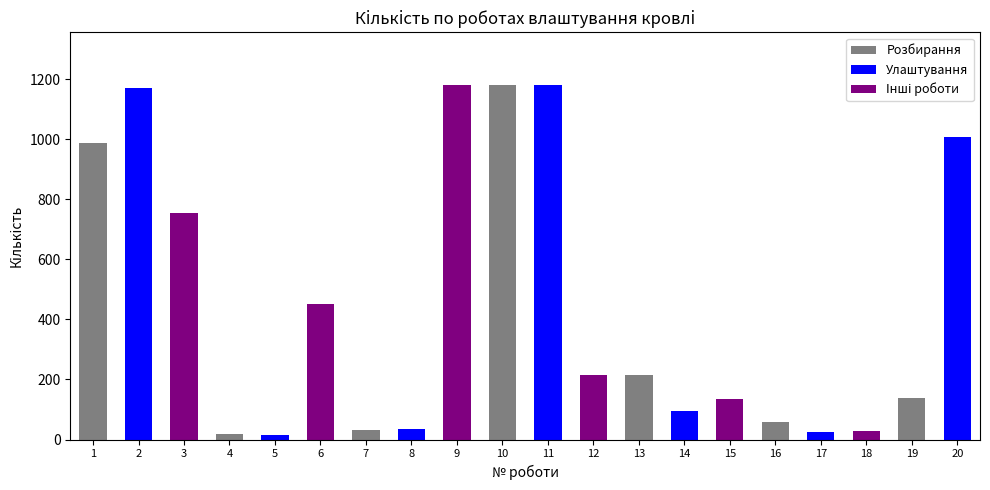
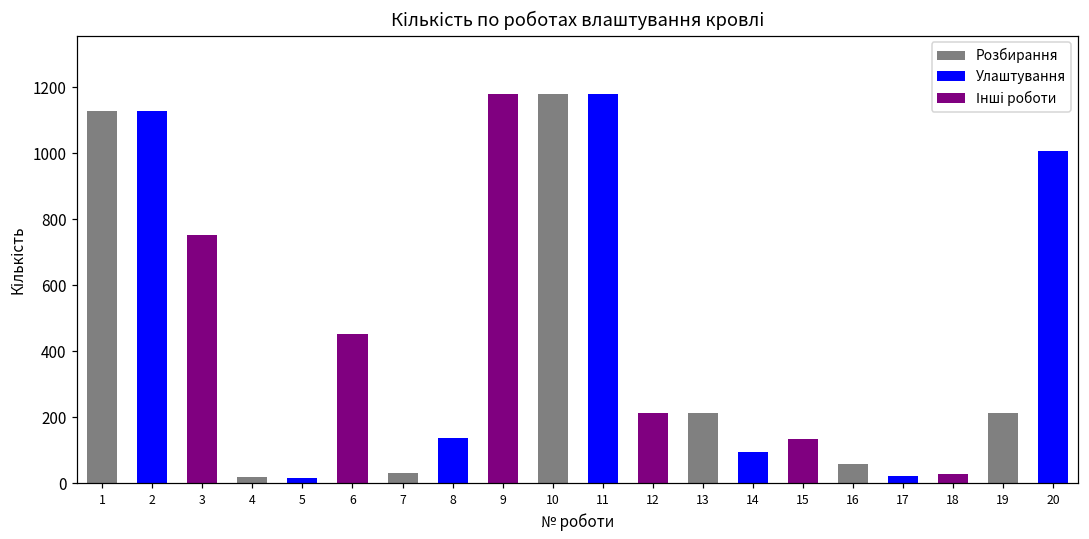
  {
-   "1": 990,
-   "2": 1170,
+   "1": 1130,
+   "2": 1130,
    "3": 750,
    "4": 20,
    "5": 20,
    "6": 450,
    "7": 30,
-   "8": 40,
+   "8": 140,
    "9": 1180,
    "10": 1180,
    "11": 1180,
    "12": 210,
    "13": 210,
    "14": 100,
    "15": 130,
    "16": 60,
    "17": 20,
    "18": 30,
-   "19": 140,
+   "19": 210,
    "20": 1010
  }
